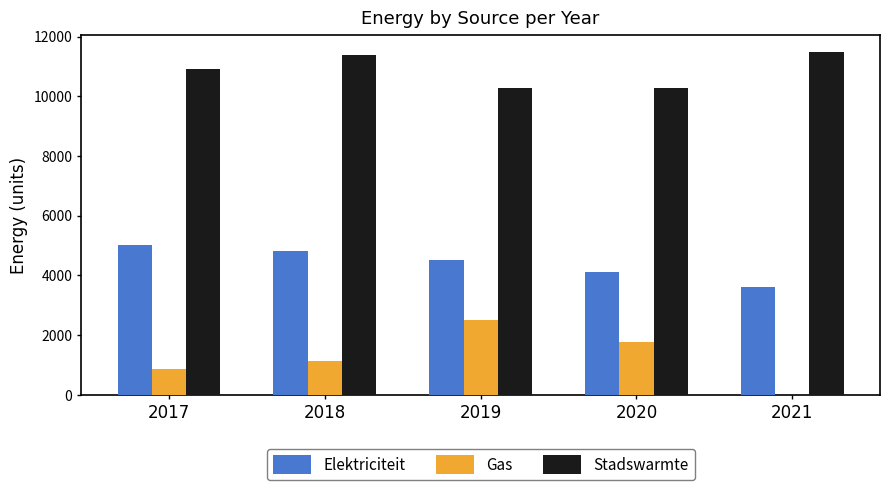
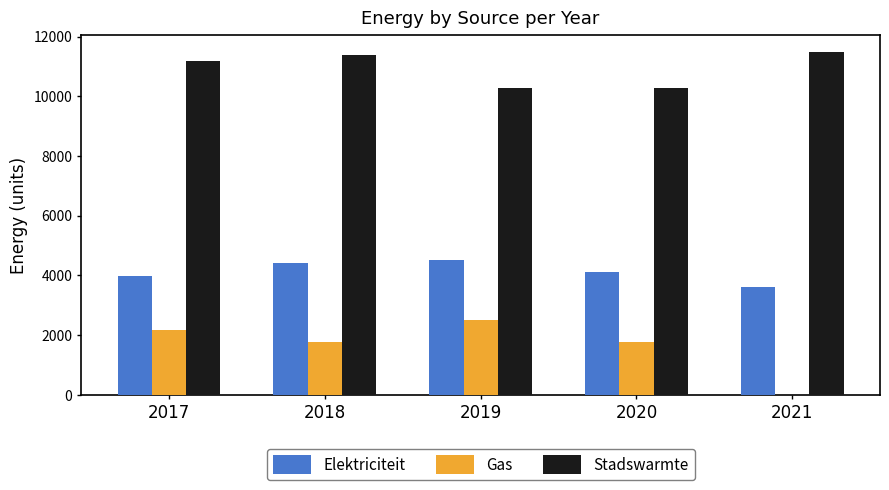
  {
    "Elektriciteit": {
-     "2017": 5000,
-     "2018": 4800,
+     "2017": 4000,
+     "2018": 4400,
      "2019": 4500,
      "2020": 4100,
      "2021": 3600
    },
    "Gas": {
-     "2017": 900,
-     "2018": 1100,
+     "2017": 2200,
+     "2018": 1800,
      "2019": 2500,
      "2020": 1800,
      "2021": 0
    },
    "Stadswarmte": {
-     "2017": 10900,
+     "2017": 11200,
      "2018": 11400,
      "2019": 10300,
      "2020": 10300,
      "2021": 11500
    }
  }
